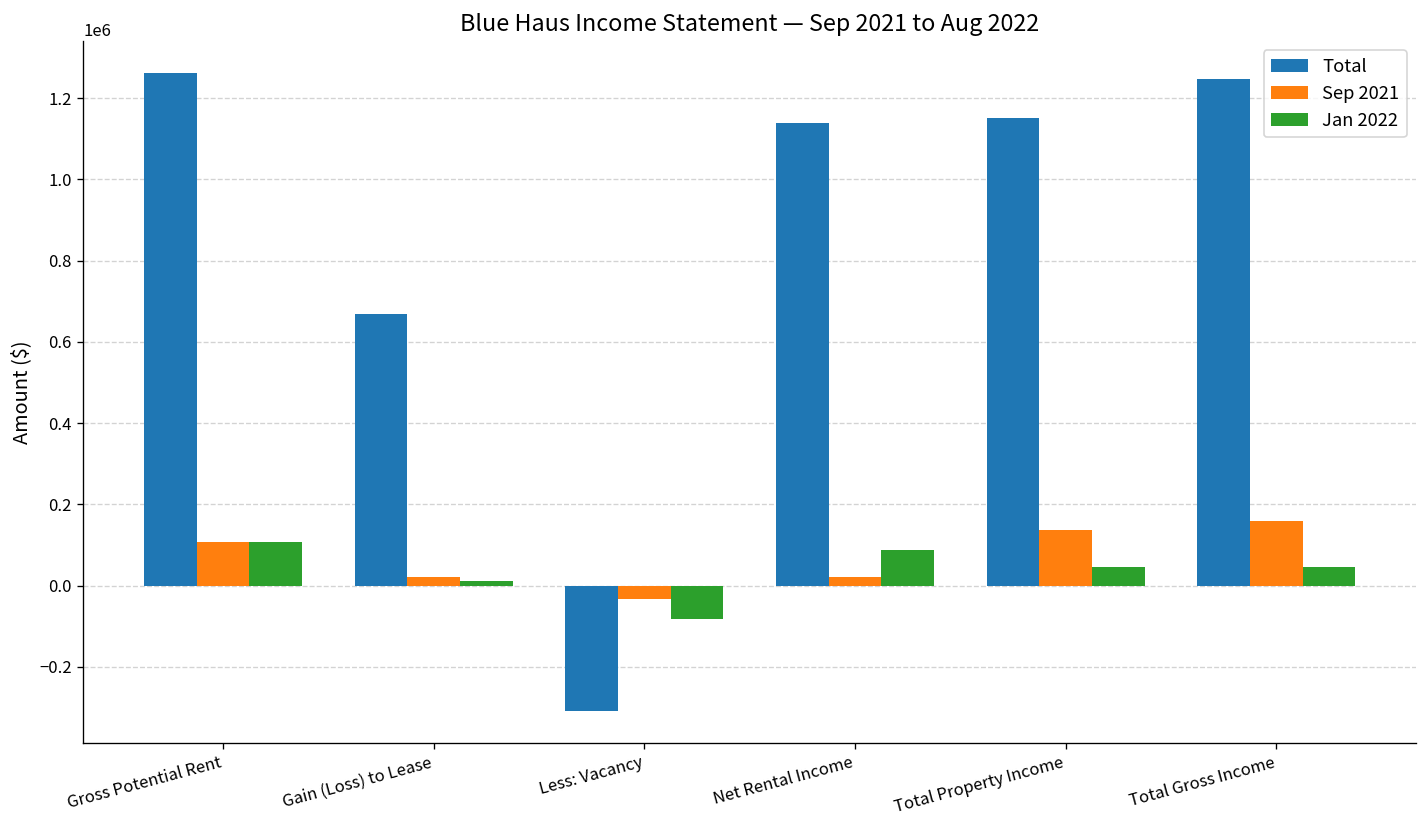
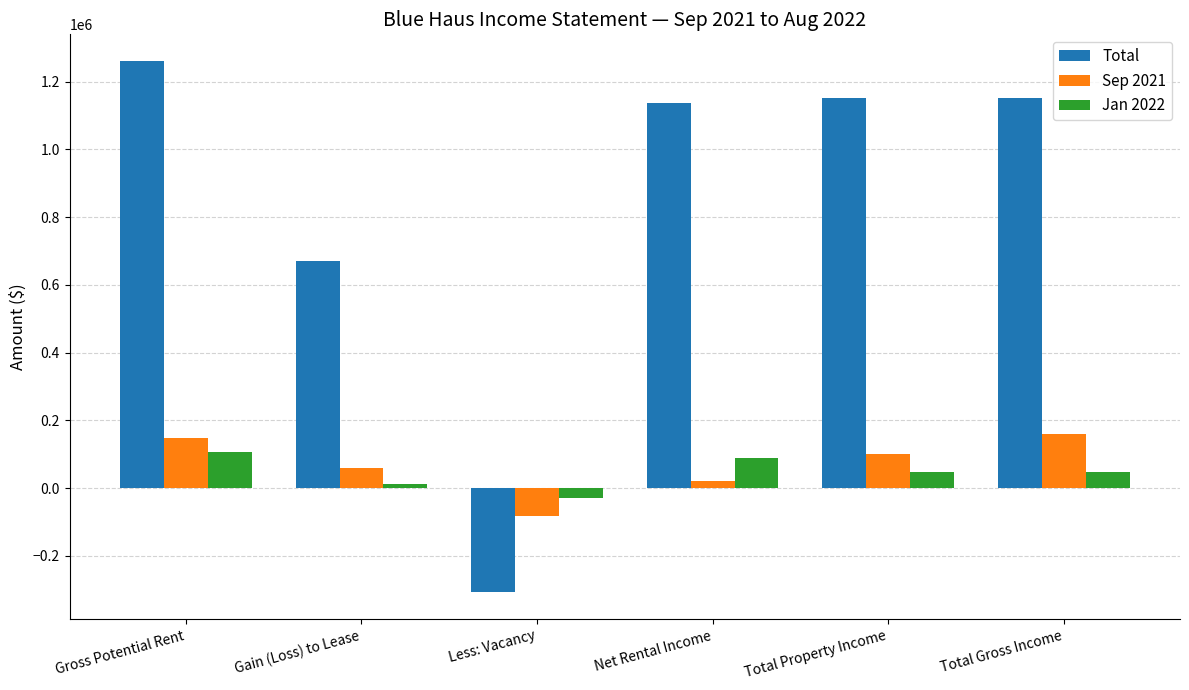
  {
    "Total": {
      "Gross Potential Rent": 1260000,
      "Gain (Loss) to Lease": 670000,
      "Less: Vacancy": -310000,
      "Net Rental Income": 1140000,
      "Total Property Income": 1150000,
-     "Total Gross Income": 1250000
+     "Total Gross Income": 1150000
    },
    "Sep 2021": {
-     "Gross Potential Rent": 110000,
-     "Gain (Loss) to Lease": 20000,
-     "Less: Vacancy": -30000,
+     "Gross Potential Rent": 150000,
+     "Gain (Loss) to Lease": 60000,
+     "Less: Vacancy": -80000,
      "Net Rental Income": 20000,
-     "Total Property Income": 140000,
+     "Total Property Income": 100000,
      "Total Gross Income": 160000
    },
    "Jan 2022": {
      "Gross Potential Rent": 110000,
      "Gain (Loss) to Lease": 10000,
-     "Less: Vacancy": -80000,
+     "Less: Vacancy": -30000,
      "Net Rental Income": 90000,
      "Total Property Income": 50000,
      "Total Gross Income": 50000
    }
  }
